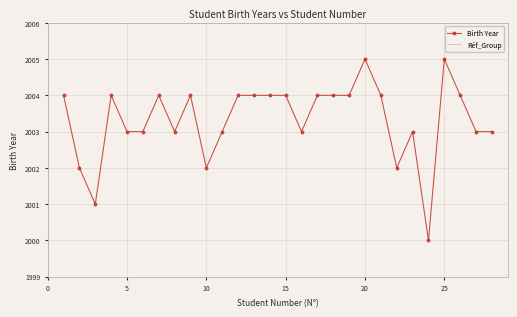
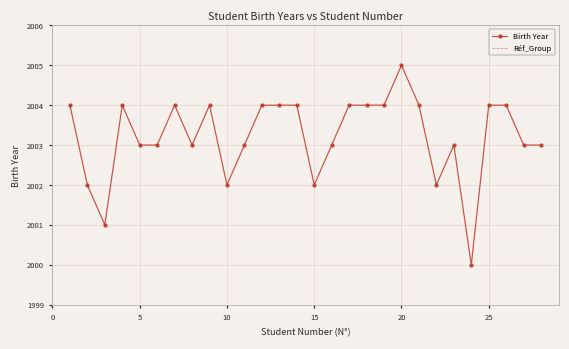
  {
    "Birth Year": {
      "5": 2003,
      "10": 2002,
-     "15": 2004,
+     "15": 2002,
      "20": 2005,
-     "25": 2005
+     "25": 2004
    }
  }
